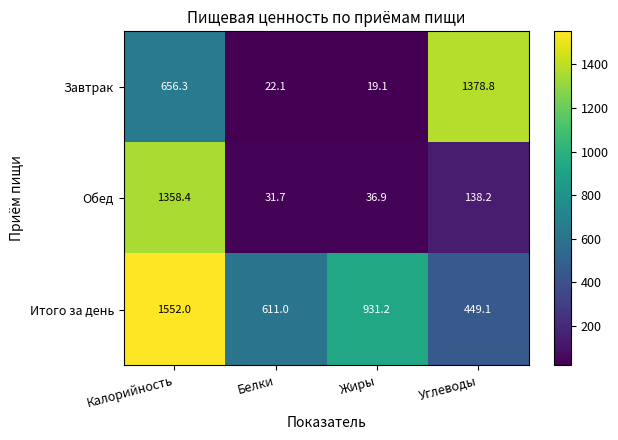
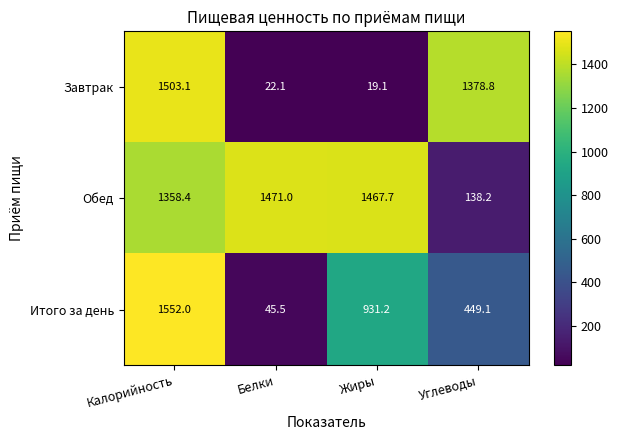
  {
    "Завтрак": {
-     "Калорийность": 656.3,
+     "Калорийность": 1503.1,
      "Белки": 22.1,
      "Жиры": 19.1,
      "Углеводы": 1378.8
    },
    "Обед": {
      "Калорийность": 1358.4,
-     "Белки": 31.7,
-     "Жиры": 36.9,
+     "Белки": 1471.0,
+     "Жиры": 1467.7,
      "Углеводы": 138.2
    },
    "Итого за день": {
      "Калорийность": 1552.0,
-     "Белки": 611.0,
+     "Белки": 45.5,
      "Жиры": 931.2,
      "Углеводы": 449.1
    }
  }
